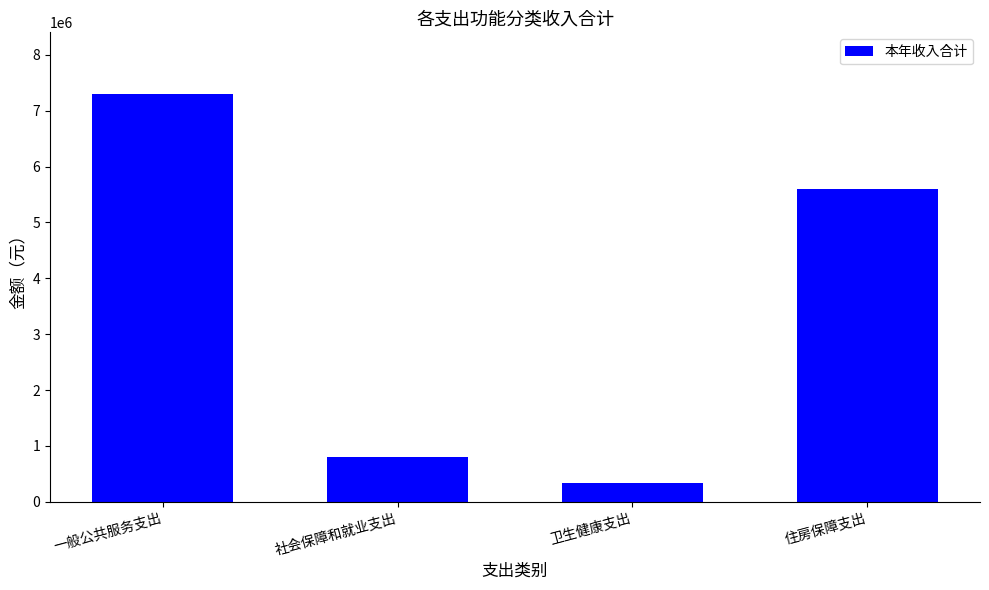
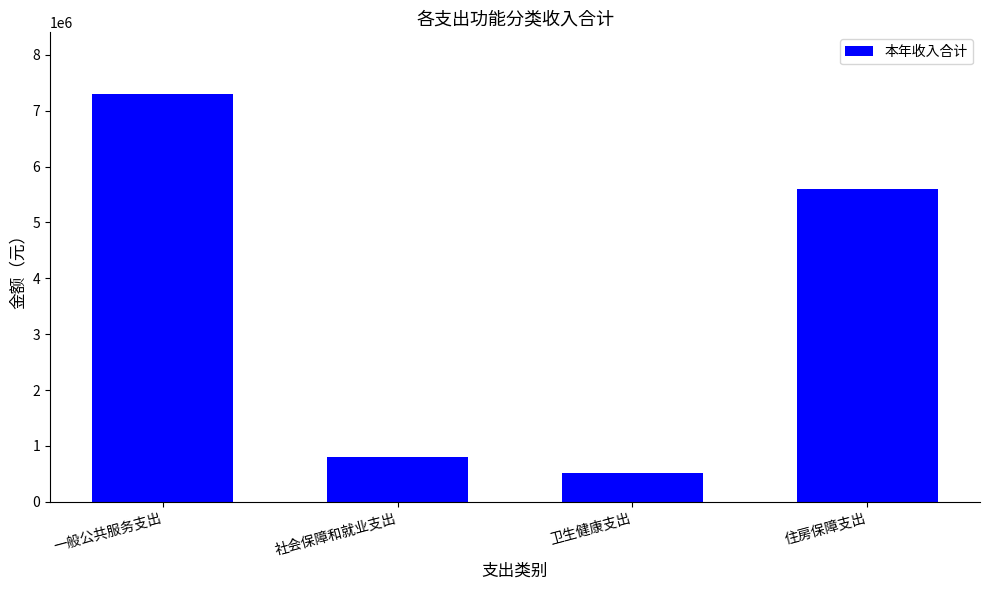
  {
    "一般公共服务支出": 7300000,
    "社会保障和就业支出": 800000,
-   "卫生健康支出": 300000,
+   "卫生健康支出": 500000,
    "住房保障支出": 5600000
  }
